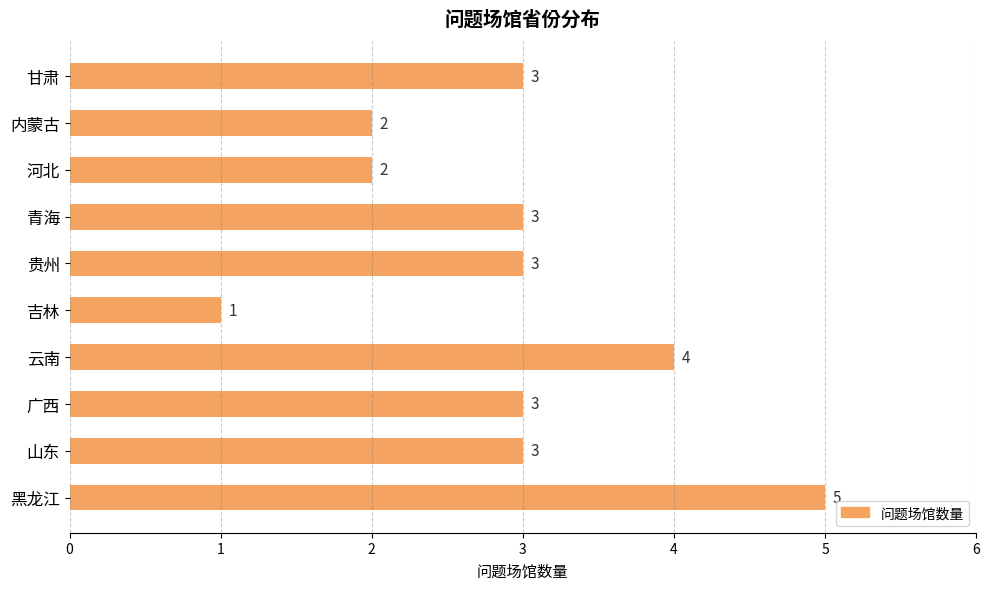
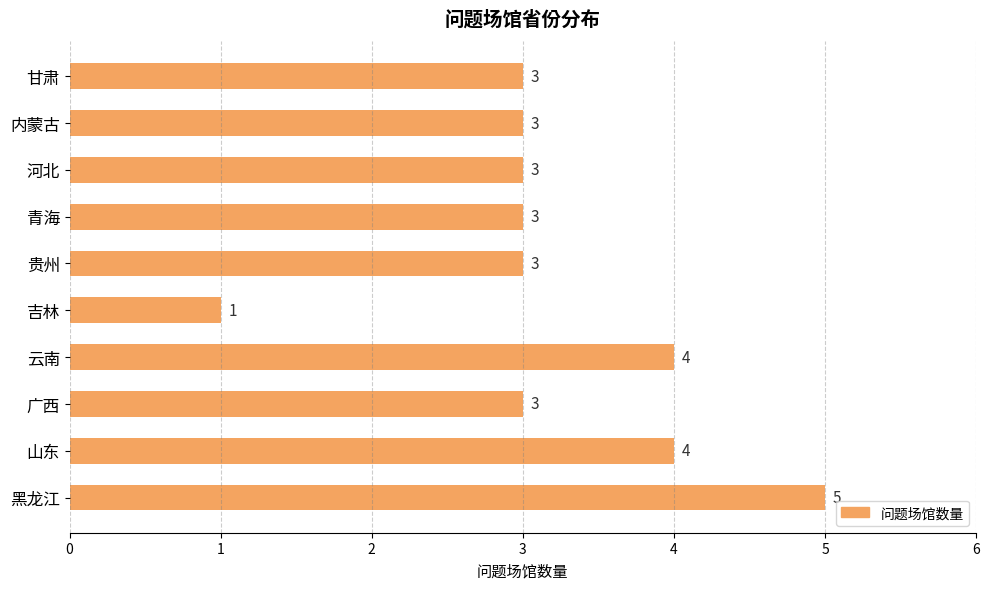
  {
    "甘肃": 3,
-   "内蒙古": 2,
-   "河北": 2,
+   "内蒙古": 3,
+   "河北": 3,
    "青海": 3,
    "贵州": 3,
    "吉林": 1,
    "云南": 4,
    "广西": 3,
-   "山东": 3
+   "山东": 4
  }
